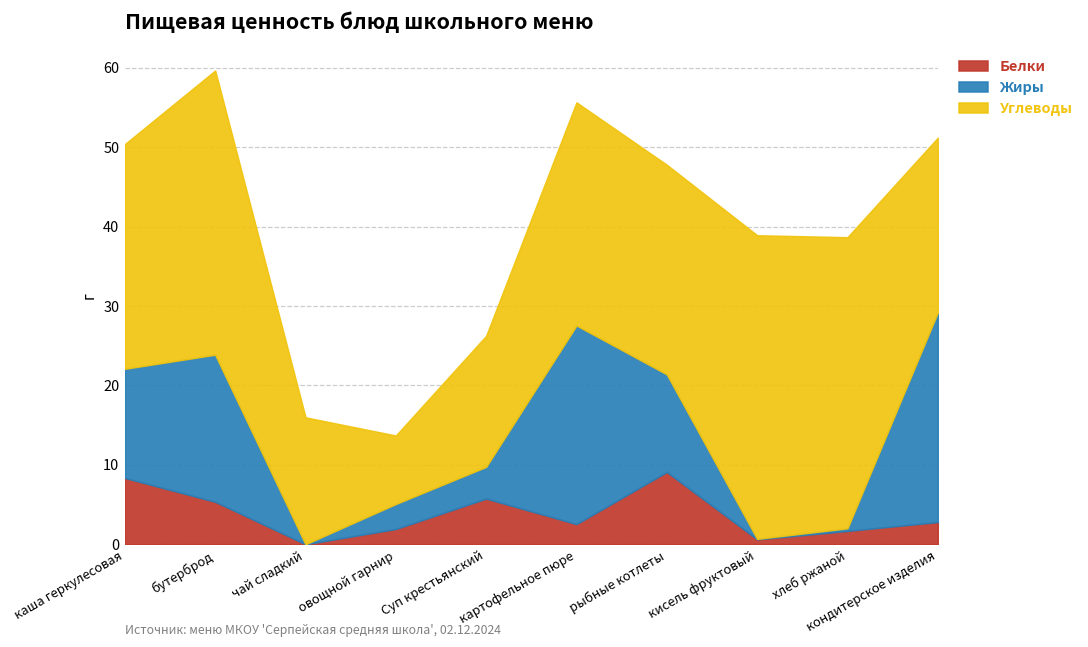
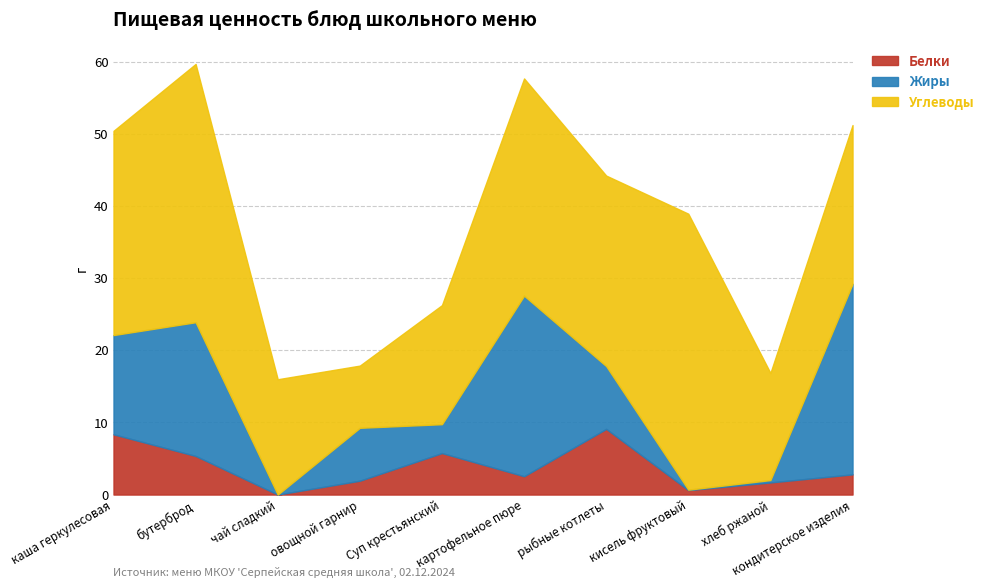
  {
    "Белки": {
      "каша геркулесовая": 8,
      "бутерброд": 5,
      "овощной гарнир": 2,
      "Суп крестьянский": 6,
      "картофельное пюре": 3,
      "рыбные котлеты": 9,
      "кондитерское изделия": 3
    },
    "Жиры": {
      "каша геркулесовая": 14,
      "бутерброд": 19,
-     "овощной гарнир": 3,
+     "овощной гарнир": 7,
      "Суп крестьянский": 4,
      "картофельное пюре": 25,
-     "рыбные котлеты": 12,
+     "рыбные котлеты": 9,
      "кондитерское изделия": 26
    },
    "Углеводы": {
      "каша геркулесовая": 28,
      "бутерброд": 36,
      "чай сладкий": 16,
      "овощной гарнир": 9,
      "Суп крестьянский": 17,
-     "картофельное пюре": 28,
+     "картофельное пюре": 30,
      "рыбные котлеты": 26,
      "кисель фруктовый": 38,
-     "хлеб ржаной": 37,
+     "хлеб ржаной": 15,
      "кондитерское изделия": 22
    }
  }
